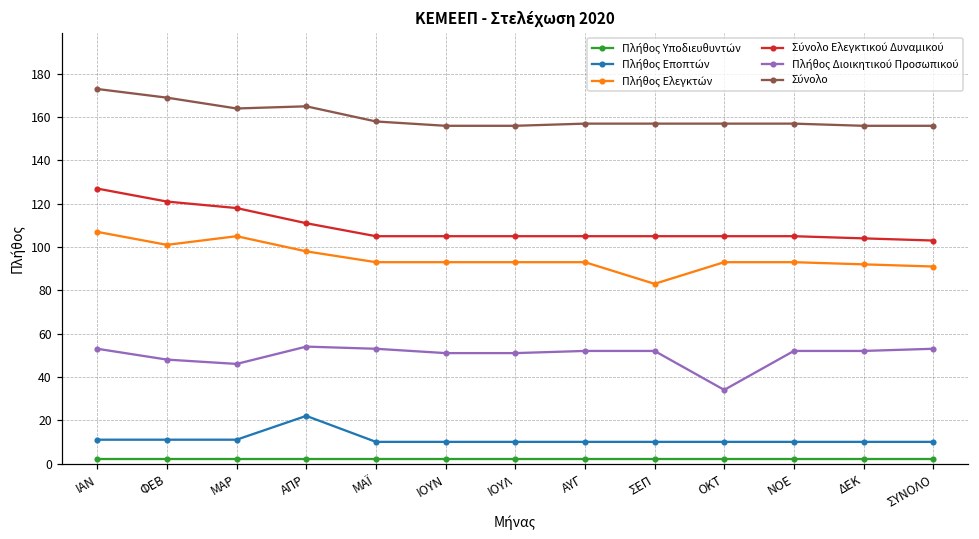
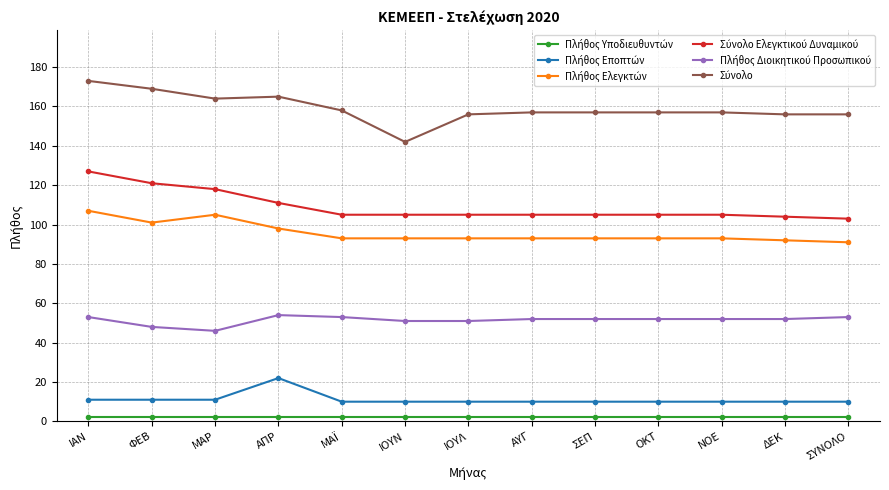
  {
    "Πλήθος Υποδιευθυντών": {
      "ΙΑΝ": 2,
      "ΦΕΒ": 2,
      "ΜΑΡ": 2,
      "ΑΠΡ": 2,
      "ΜΑΪ": 2,
      "ΙΟΥΝ": 2,
      "ΙΟΥΛ": 2,
      "ΑΥΓ": 2,
      "ΣΕΠ": 2,
      "ΟΚΤ": 2,
      "ΝΟΕ": 2,
      "ΔΕΚ": 2,
      "ΣΥΝΟΛΟ": 2
    },
    "Πλήθος Εποπτών": {
      "ΙΑΝ": 11,
      "ΦΕΒ": 11,
      "ΜΑΡ": 11,
      "ΑΠΡ": 22,
      "ΜΑΪ": 10,
      "ΙΟΥΝ": 10,
      "ΙΟΥΛ": 10,
      "ΑΥΓ": 10,
      "ΣΕΠ": 10,
      "ΟΚΤ": 10,
      "ΝΟΕ": 10,
      "ΔΕΚ": 10,
      "ΣΥΝΟΛΟ": 10
    },
    "Πλήθος Ελεγκτών": {
      "ΙΑΝ": 107,
      "ΦΕΒ": 101,
      "ΜΑΡ": 105,
      "ΑΠΡ": 98,
      "ΜΑΪ": 93,
      "ΙΟΥΝ": 93,
      "ΙΟΥΛ": 93,
      "ΑΥΓ": 93,
-     "ΣΕΠ": 83,
+     "ΣΕΠ": 93,
      "ΟΚΤ": 93,
      "ΝΟΕ": 93,
      "ΔΕΚ": 92,
      "ΣΥΝΟΛΟ": 91
    },
    "Σύνολο Ελεγκτικού Δυναμικού": {
      "ΙΑΝ": 127,
      "ΦΕΒ": 121,
      "ΜΑΡ": 118,
      "ΑΠΡ": 111,
      "ΜΑΪ": 105,
      "ΙΟΥΝ": 105,
      "ΙΟΥΛ": 105,
      "ΑΥΓ": 105,
      "ΣΕΠ": 105,
      "ΟΚΤ": 105,
      "ΝΟΕ": 105,
      "ΔΕΚ": 104,
      "ΣΥΝΟΛΟ": 103
    },
    "Πλήθος Διοικητικού Προσωπικού": {
      "ΙΑΝ": 53,
      "ΦΕΒ": 48,
      "ΜΑΡ": 46,
      "ΑΠΡ": 54,
      "ΜΑΪ": 53,
      "ΙΟΥΝ": 51,
      "ΙΟΥΛ": 51,
      "ΑΥΓ": 52,
      "ΣΕΠ": 52,
-     "ΟΚΤ": 34,
+     "ΟΚΤ": 52,
      "ΝΟΕ": 52,
      "ΔΕΚ": 52,
      "ΣΥΝΟΛΟ": 53
    },
    "Σύνολο": {
      "ΙΑΝ": 173,
      "ΦΕΒ": 169,
      "ΜΑΡ": 164,
      "ΑΠΡ": 165,
      "ΜΑΪ": 158,
-     "ΙΟΥΝ": 156,
+     "ΙΟΥΝ": 142,
      "ΙΟΥΛ": 156,
      "ΑΥΓ": 157,
      "ΣΕΠ": 157,
      "ΟΚΤ": 157,
      "ΝΟΕ": 157,
      "ΔΕΚ": 156,
      "ΣΥΝΟΛΟ": 156
    }
  }
